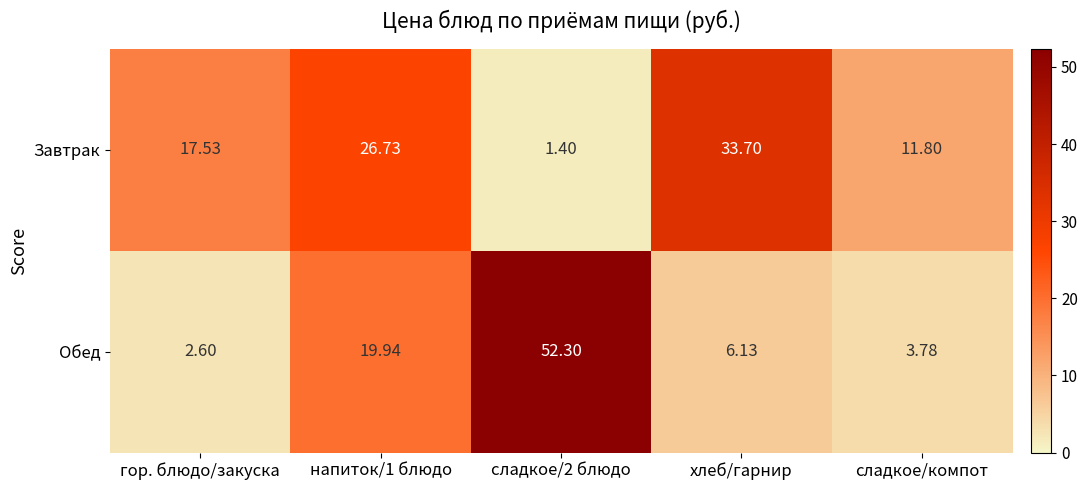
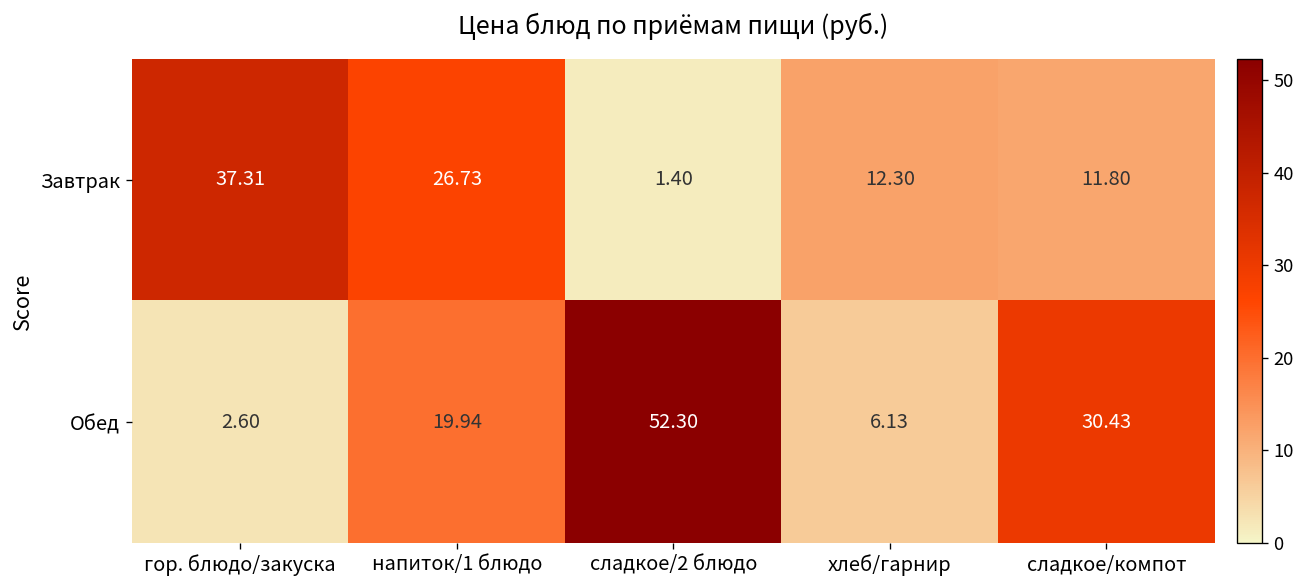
  {
    "Завтрак": {
-     "гор. блюдо/закуска": 17.53,
+     "гор. блюдо/закуска": 37.31,
      "напиток/1 блюдо": 26.73,
      "сладкое/2 блюдо": 1.40,
-     "хлеб/гарнир": 33.70,
+     "хлеб/гарнир": 12.30,
      "сладкое/компот": 11.80
    },
    "Обед": {
      "гор. блюдо/закуска": 2.60,
      "напиток/1 блюдо": 19.94,
      "сладкое/2 блюдо": 52.30,
      "хлеб/гарнир": 6.13,
-     "сладкое/компот": 3.78
+     "сладкое/компот": 30.43
    }
  }
